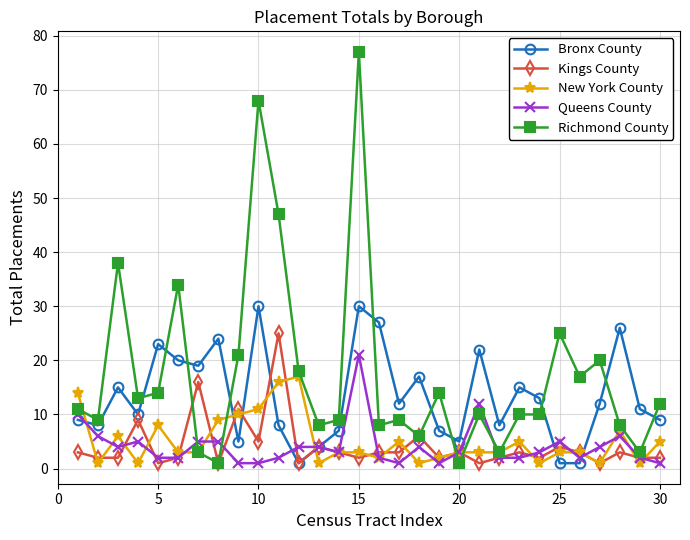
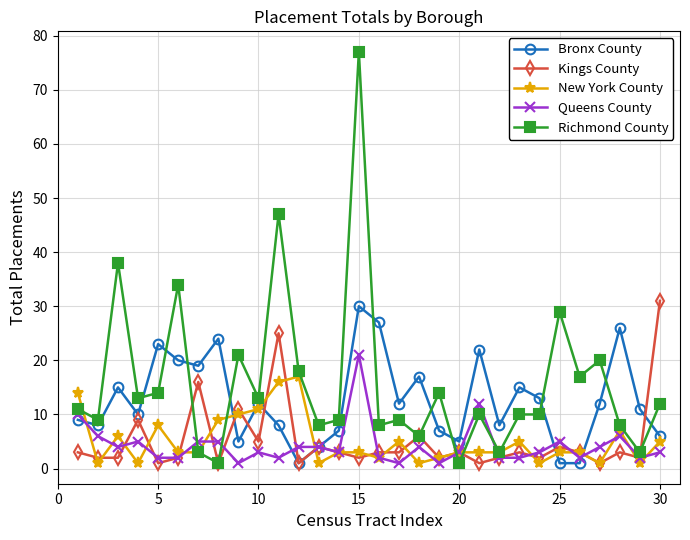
  {
    "Bronx County": {
      "5": 23,
-     "10": 30,
+     "10": 12,
      "15": 30,
      "20": 5,
      "25": 1,
-     "30": 9
+     "30": 6
    },
    "Kings County": {
      "5": 1,
      "10": 5,
      "15": 2,
      "25": 4,
-     "30": 2
+     "30": 31
    },
    "New York County": {
      "5": 8,
      "10": 11,
      "15": 3,
      "25": 3,
      "30": 5
    },
    "Queens County": {
      "5": 2,
-     "10": 1,
+     "10": 3,
      "15": 21,
      "25": 5,
-     "30": 1
+     "30": 3
    },
    "Richmond County": {
      "5": 14,
-     "10": 68,
+     "10": 13,
      "15": 77,
      "20": 1,
-     "25": 25,
+     "25": 29,
      "30": 12
    }
  }
